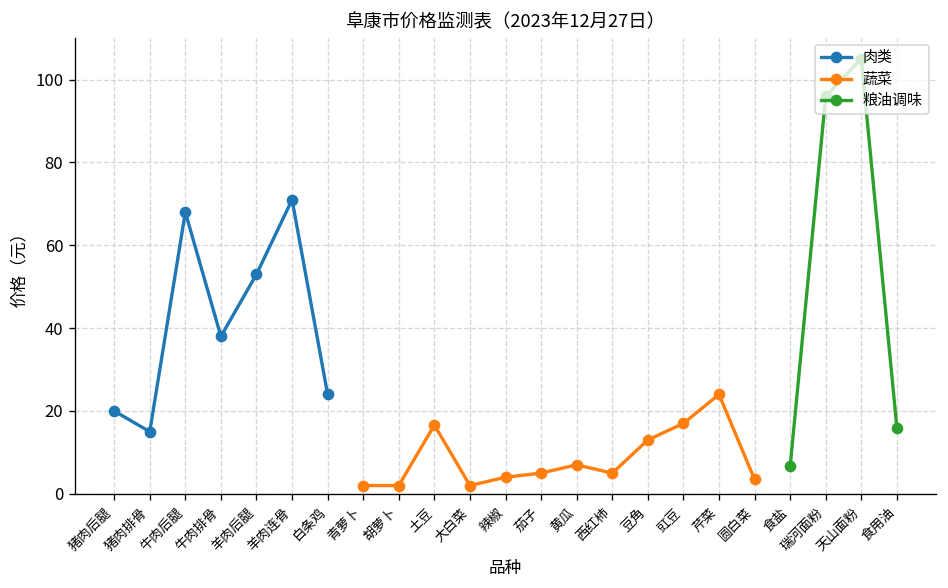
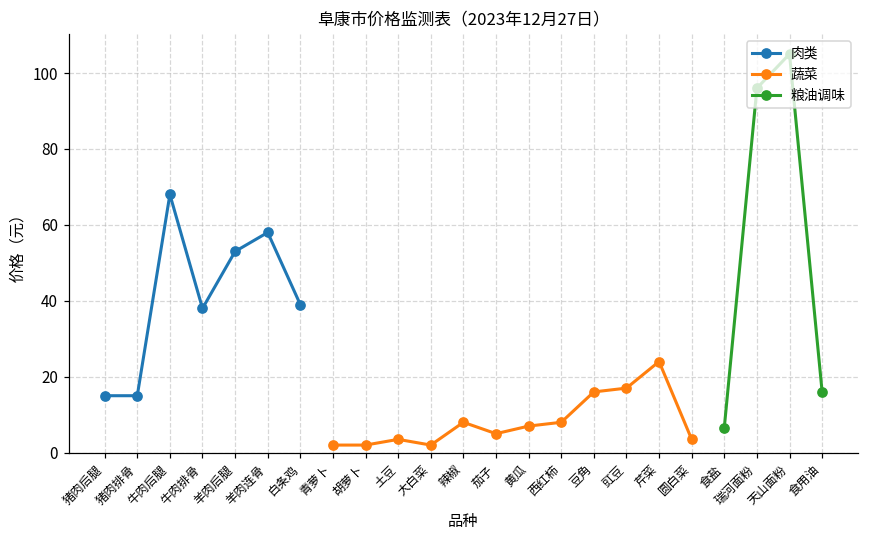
  {
    "肉类": {
-     "猪肉后腿": 20,
+     "猪肉后腿": 15,
      "猪肉排骨": 15,
      "牛肉后腿": 68,
      "牛肉排骨": 38,
      "羊肉后腿": 53,
-     "羊肉连骨": 71,
-     "白条鸡": 24
+     "羊肉连骨": 58,
+     "白条鸡": 39
    },
    "蔬菜": {
      "青萝卜": 2,
      "胡萝卜": 2,
-     "土豆": 17,
+     "土豆": 4,
      "大白菜": 2,
-     "辣椒": 4,
+     "辣椒": 8,
      "茄子": 5,
      "黄瓜": 7,
-     "西红柿": 5,
-     "豆角": 13,
+     "西红柿": 8,
+     "豆角": 16,
      "豇豆": 17,
      "芹菜": 24,
      "圆白菜": 4
    },
    "粮油调味": {
      "食盐": 7,
      "食用油": 16
    }
  }
